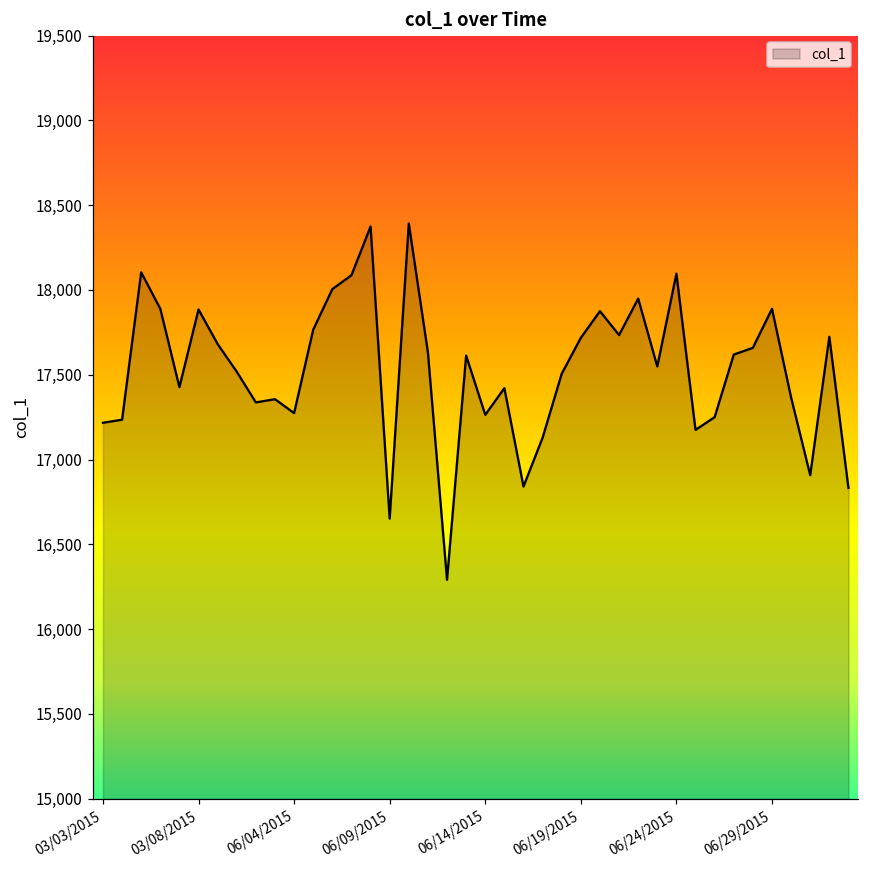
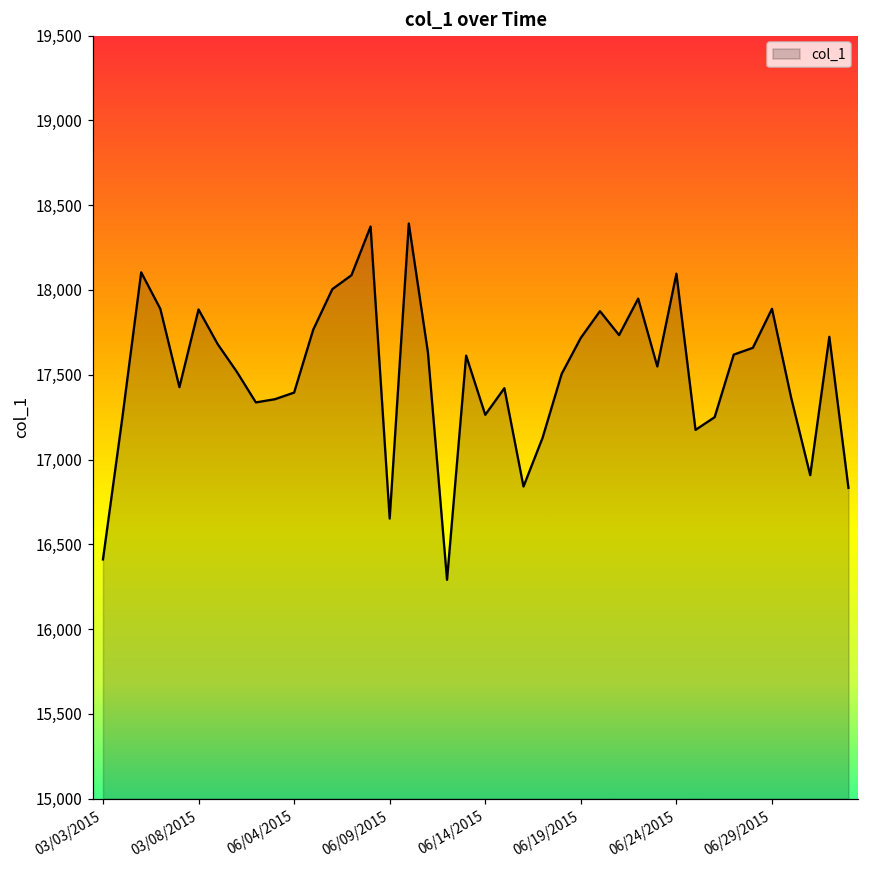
  {
-   "03/03/2015": "17,220",
+   "03/03/2015": "16,410",
    "03/08/2015": "17,890",
-   "06/04/2015": "17,270",
+   "06/04/2015": "17,400",
    "06/09/2015": "16,650",
    "06/14/2015": "17,260",
    "06/19/2015": "17,720",
    "06/24/2015": "18,100",
    "06/29/2015": "17,890"
  }
